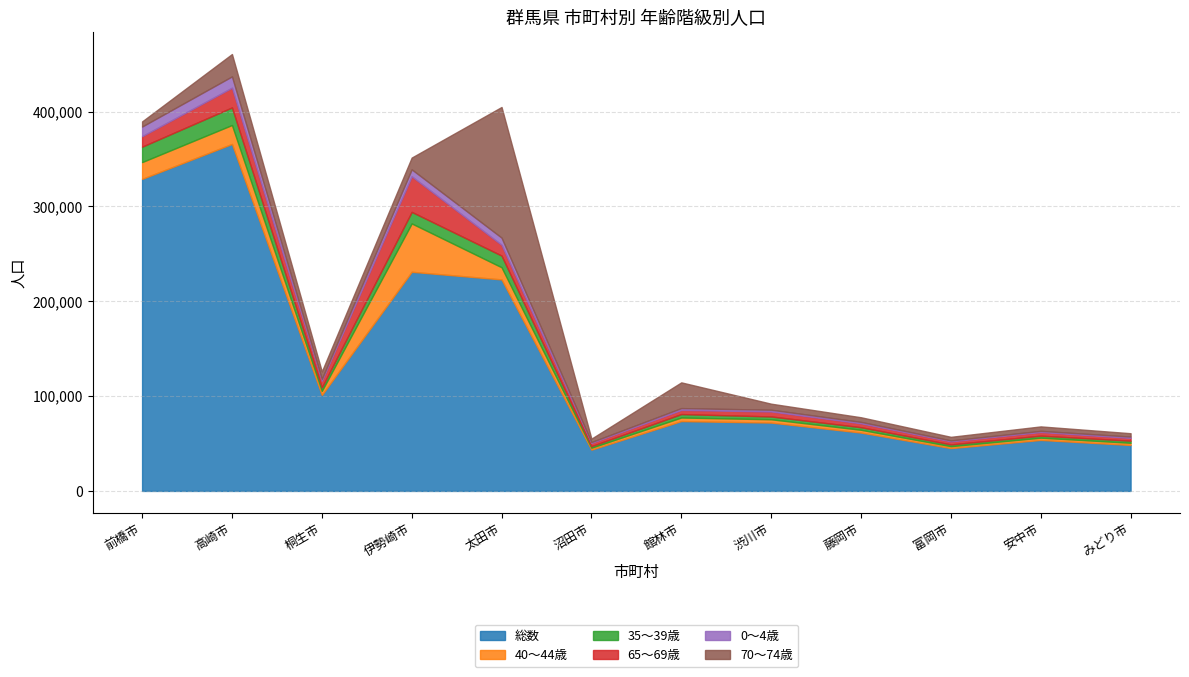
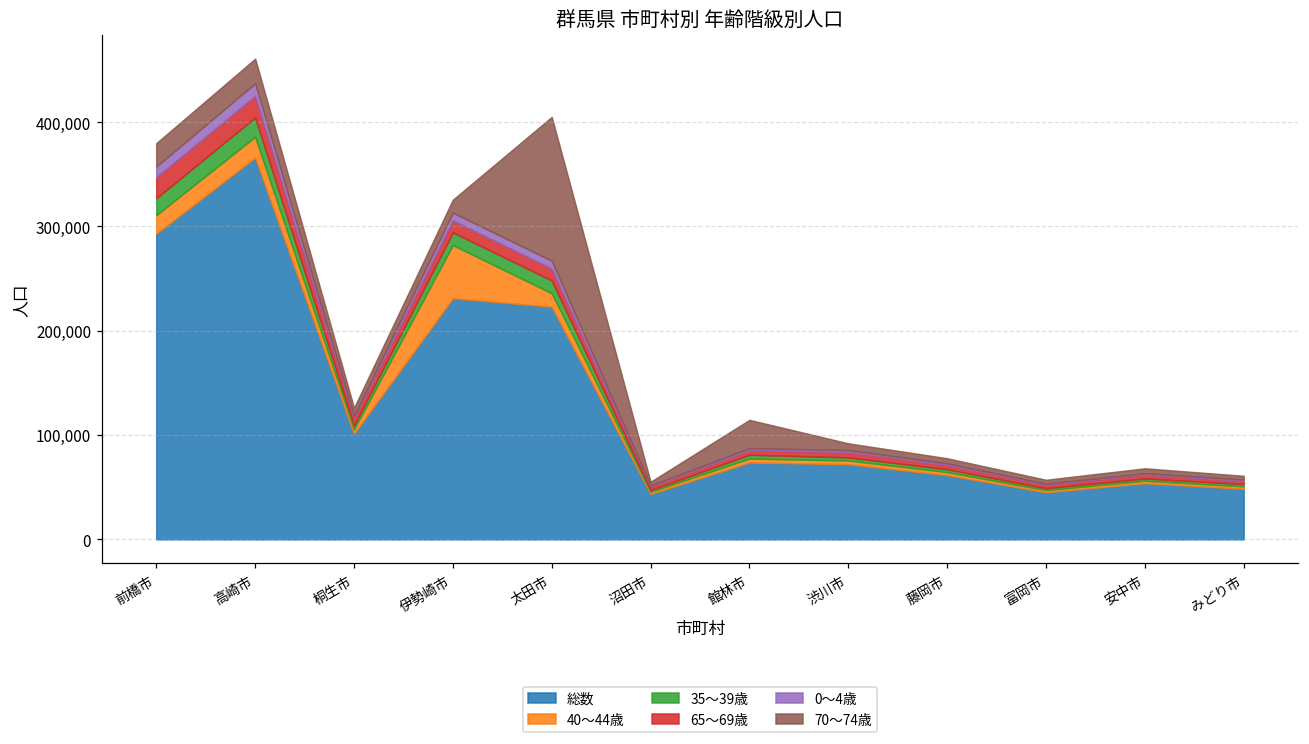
  {
    "総数": {
-     "前橋市": "330,000",
+     "前橋市": "290,000",
      "高崎市": "370,000",
      "桐生市": "100,000",
      "伊勢崎市": "230,000",
      "太田市": "220,000",
      "館林市": "70,000",
      "渋川市": "70,000",
      "藤岡市": "60,000"
    },
    "40～44歳": {
      "前橋市": "20,000",
      "高崎市": "20,000",
      "桐生市": "0",
      "伊勢崎市": "50,000",
      "太田市": "10,000",
      "館林市": "0",
      "渋川市": "0"
    },
    "35～39歳": {
      "前橋市": "20,000",
      "高崎市": "20,000",
      "桐生市": "0",
      "伊勢崎市": "10,000",
      "太田市": "10,000",
      "館林市": "0",
      "渋川市": "0"
    },
    "65～69歳": {
-     "前橋市": "10,000",
+     "前橋市": "20,000",
      "高崎市": "20,000",
-     "伊勢崎市": "40,000",
+     "伊勢崎市": "10,000",
      "太田市": "10,000"
    },
    "0～4歳": {
      "前橋市": "10,000",
      "高崎市": "10,000",
      "伊勢崎市": "10,000",
      "太田市": "10,000"
    },
    "70～74歳": {
-     "前橋市": "10,000",
+     "前橋市": "20,000",
      "高崎市": "20,000",
      "桐生市": "10,000",
      "伊勢崎市": "10,000",
      "太田市": "140,000",
      "沼田市": "0",
      "館林市": "30,000",
      "渋川市": "10,000",
      "藤岡市": "0",
      "富岡市": "0",
      "安中市": "0",
      "みどり市": "0"
    }
  }
